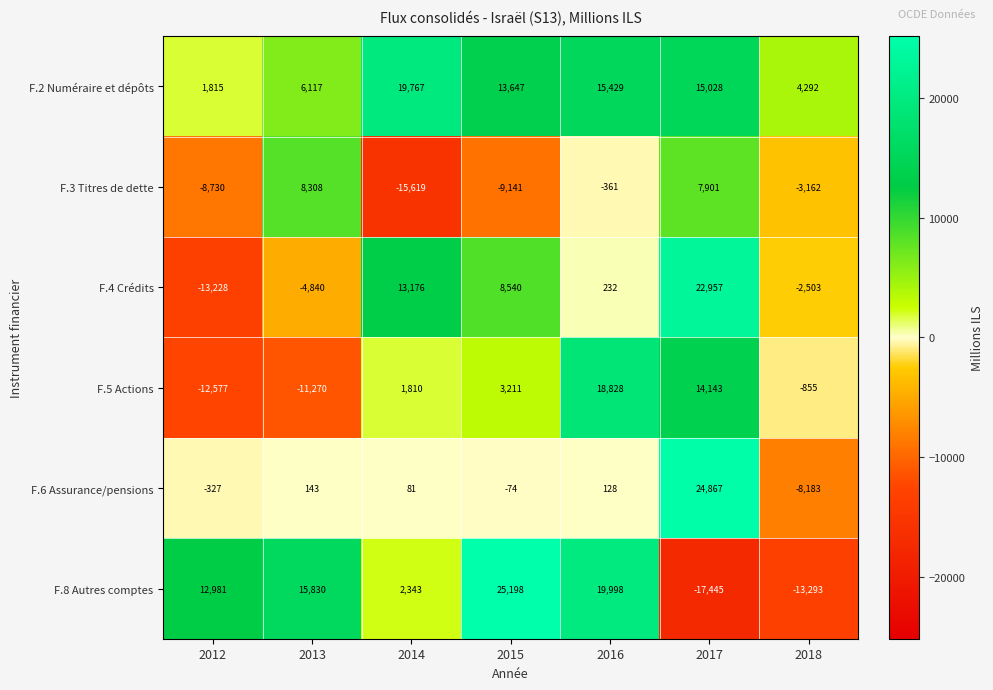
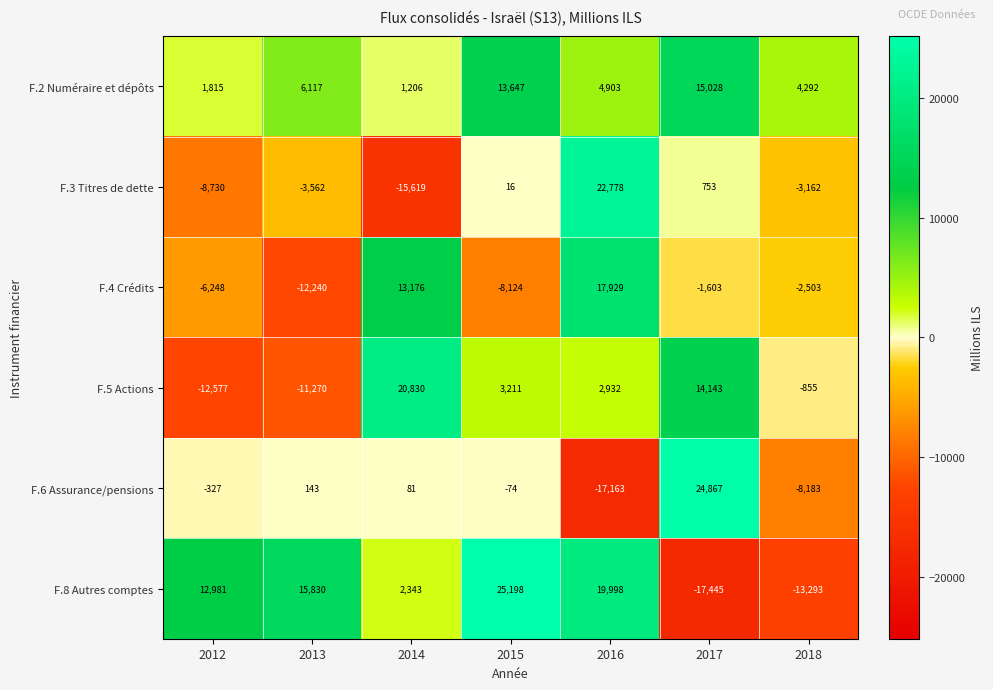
  {
    "F.2 Numéraire et dépôts": {
      "2012": "1,815",
      "2013": "6,117",
-     "2014": "19,767",
+     "2014": "1,206",
      "2015": "13,647",
-     "2016": "15,429",
+     "2016": "4,903",
      "2017": "15,028",
      "2018": "4,292"
    },
    "F.3 Titres de dette": {
      "2012": "-8,730",
-     "2013": "8,308",
+     "2013": "-3,562",
      "2014": "-15,619",
-     "2015": "-9,141",
-     "2016": "-361",
-     "2017": "7,901",
+     "2015": "16",
+     "2016": "22,778",
+     "2017": "753",
      "2018": "-3,162"
    },
    "F.4 Crédits": {
-     "2012": "-13,228",
-     "2013": "-4,840",
+     "2012": "-6,248",
+     "2013": "-12,240",
      "2014": "13,176",
-     "2015": "8,540",
-     "2016": "232",
-     "2017": "22,957",
+     "2015": "-8,124",
+     "2016": "17,929",
+     "2017": "-1,603",
      "2018": "-2,503"
    },
    "F.5 Actions": {
      "2012": "-12,577",
      "2013": "-11,270",
-     "2014": "1,810",
+     "2014": "20,830",
      "2015": "3,211",
-     "2016": "18,828",
+     "2016": "2,932",
      "2017": "14,143",
      "2018": "-855"
    },
    "F.6 Assurance/pensions": {
      "2012": "-327",
      "2013": "143",
      "2014": "81",
      "2015": "-74",
-     "2016": "128",
+     "2016": "-17,163",
      "2017": "24,867",
      "2018": "-8,183"
    },
    "F.8 Autres comptes": {
      "2012": "12,981",
      "2013": "15,830",
      "2014": "2,343",
      "2015": "25,198",
      "2016": "19,998",
      "2017": "-17,445",
      "2018": "-13,293"
    }
  }
